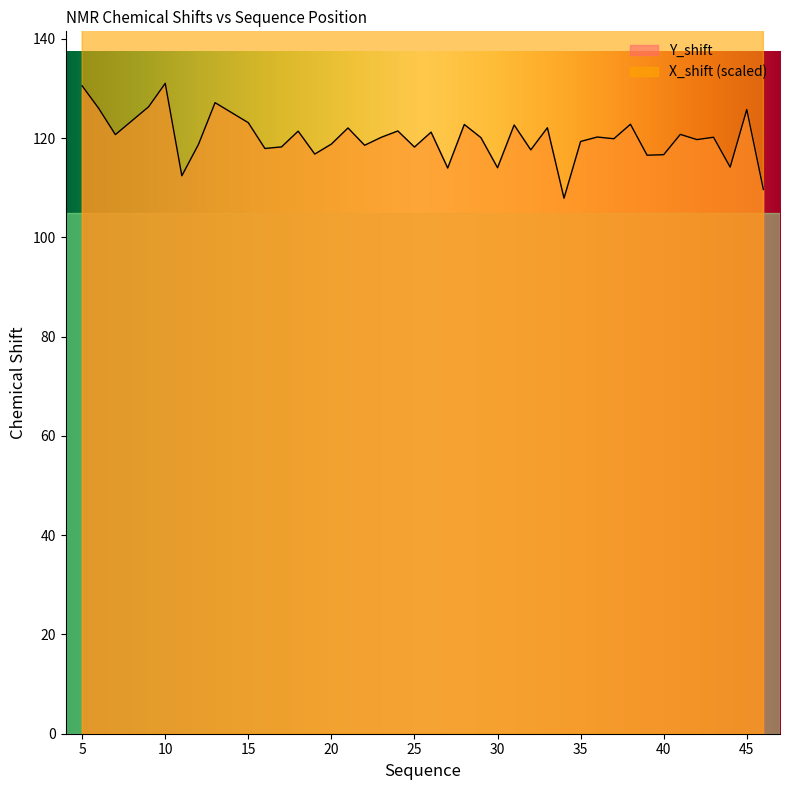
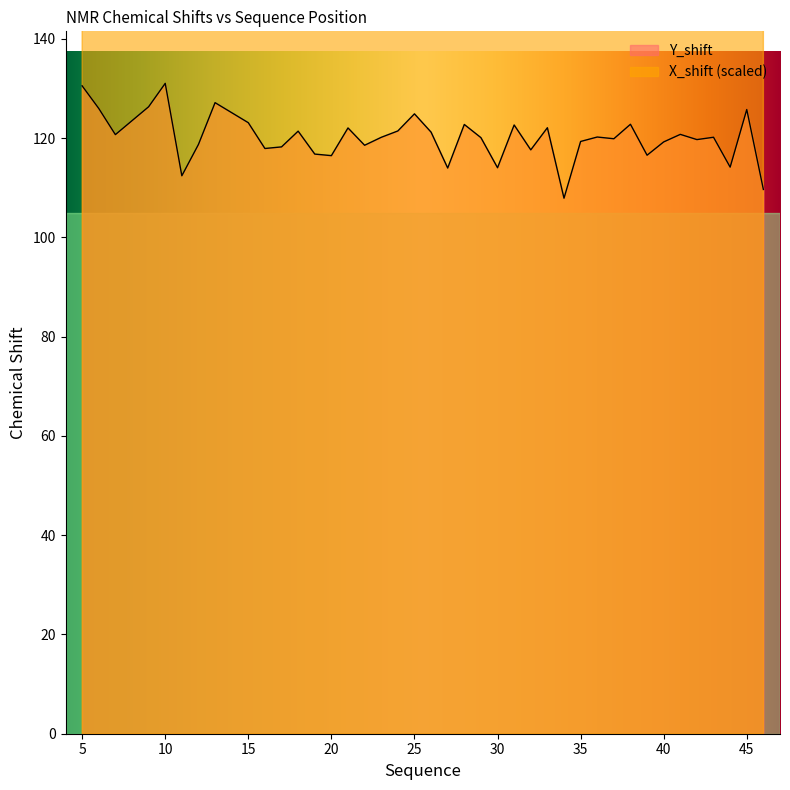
  {
    "Y_shift": {
      "5": 131,
      "10": 131,
      "15": 123,
-     "20": 119,
-     "25": 118,
+     "20": 116,
+     "25": 125,
      "30": 114,
      "35": 119,
-     "40": 117,
+     "40": 119,
      "45": 126
    }
  }
